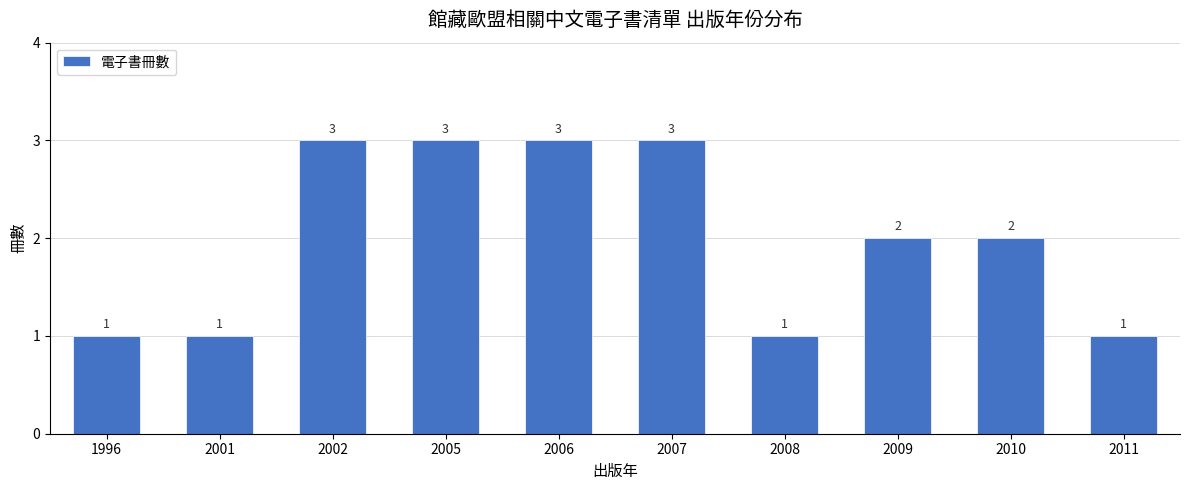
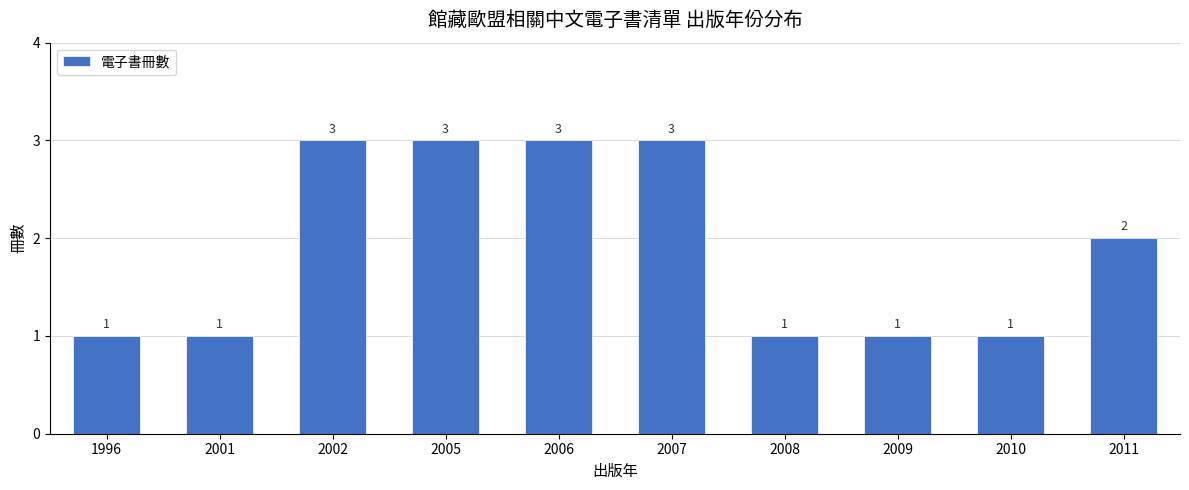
  {
    "1996": 1,
    "2001": 1,
    "2002": 3,
    "2005": 3,
    "2006": 3,
    "2007": 3,
    "2008": 1,
-   "2009": 2,
-   "2010": 2,
-   "2011": 1
+   "2009": 1,
+   "2010": 1,
+   "2011": 2
  }
